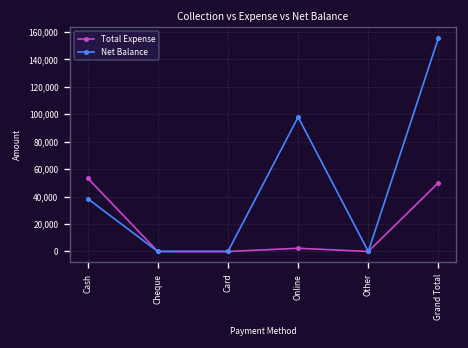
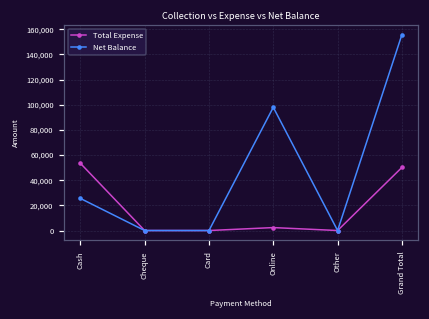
  {
    "Total Expense": {
      "Cash": "53,000",
      "Online": "2,000",
      "Grand Total": "50,000"
    },
    "Net Balance": {
-     "Cash": "39,000",
+     "Cash": "26,000",
      "Online": "98,000",
      "Grand Total": "156,000"
    }
  }
